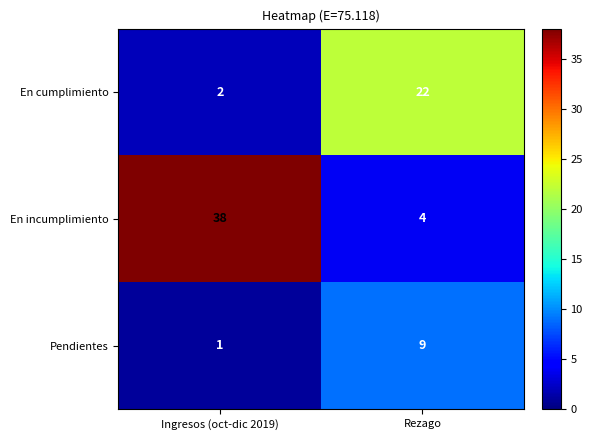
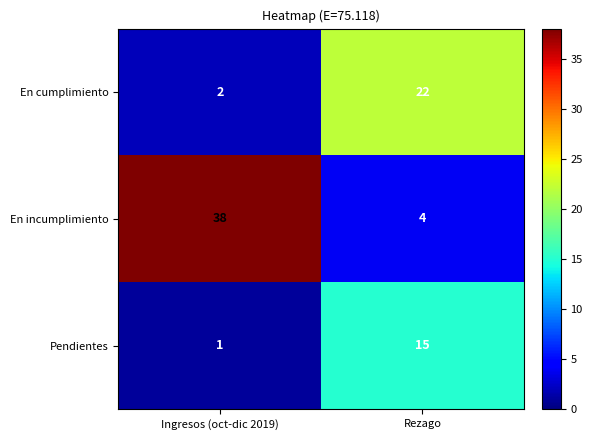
  {
    "En cumplimiento": {
      "Ingresos (oct-dic 2019)": 2,
      "Rezago": 22
    },
    "En incumplimiento": {
      "Ingresos (oct-dic 2019)": 38,
      "Rezago": 4
    },
    "Pendientes": {
      "Ingresos (oct-dic 2019)": 1,
-     "Rezago": 9
+     "Rezago": 15
    }
  }
